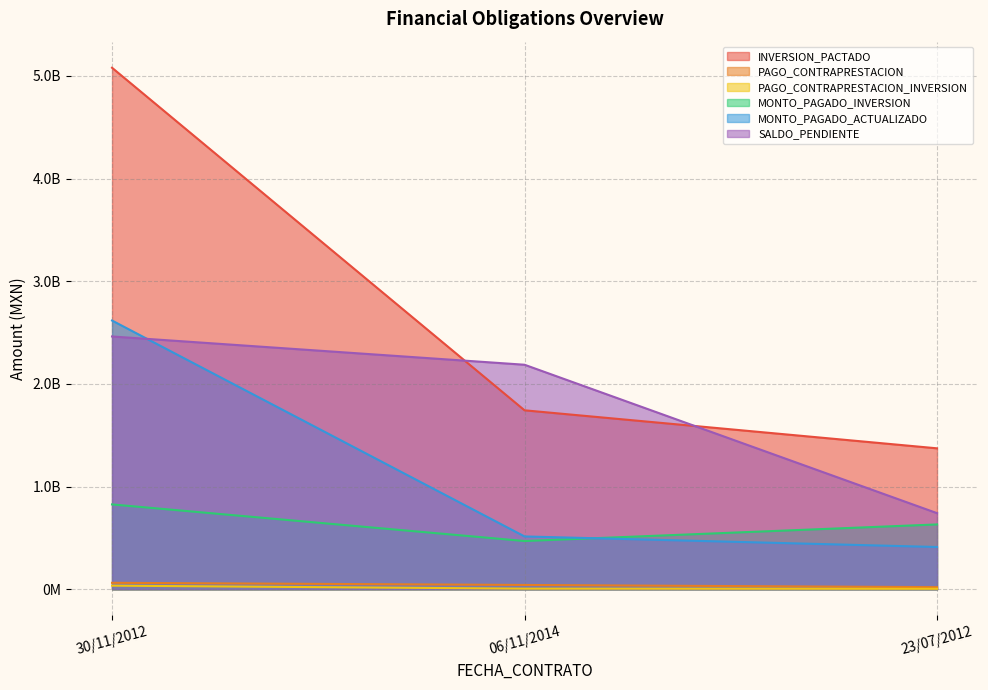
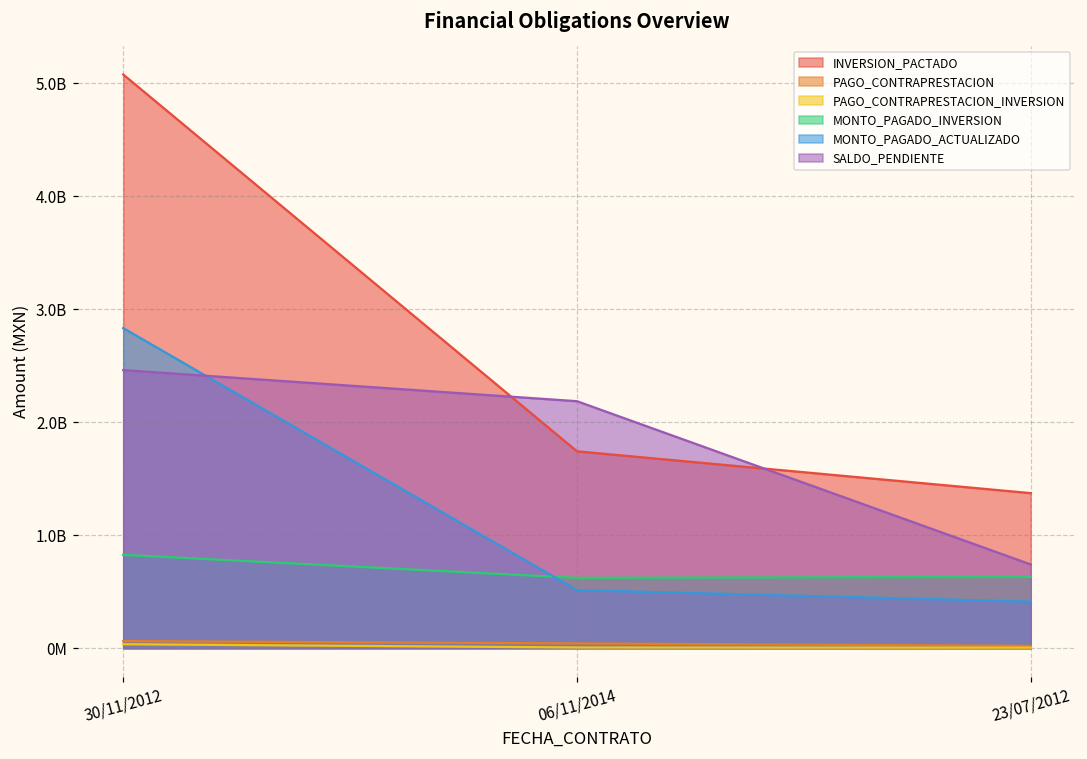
  {
    "PAGO_CONTRAPRESTACION_INVERSION": {
      "30/11/2012": 40000000,
      "06/11/2014": 10000000
    },
    "MONTO_PAGADO_INVERSION": {
      "30/11/2012": 830000000,
-     "06/11/2014": 470000000,
+     "06/11/2014": 620000000,
      "23/07/2012": 630000000
    },
    "MONTO_PAGADO_ACTUALIZADO": {
-     "30/11/2012": 2620000000,
+     "30/11/2012": 2830000000,
      "06/11/2014": 510000000,
      "23/07/2012": 410000000
    },
    "SALDO_PENDIENTE": {
      "30/11/2012": 2460000000,
      "06/11/2014": 2190000000,
      "23/07/2012": 740000000
    }
  }
